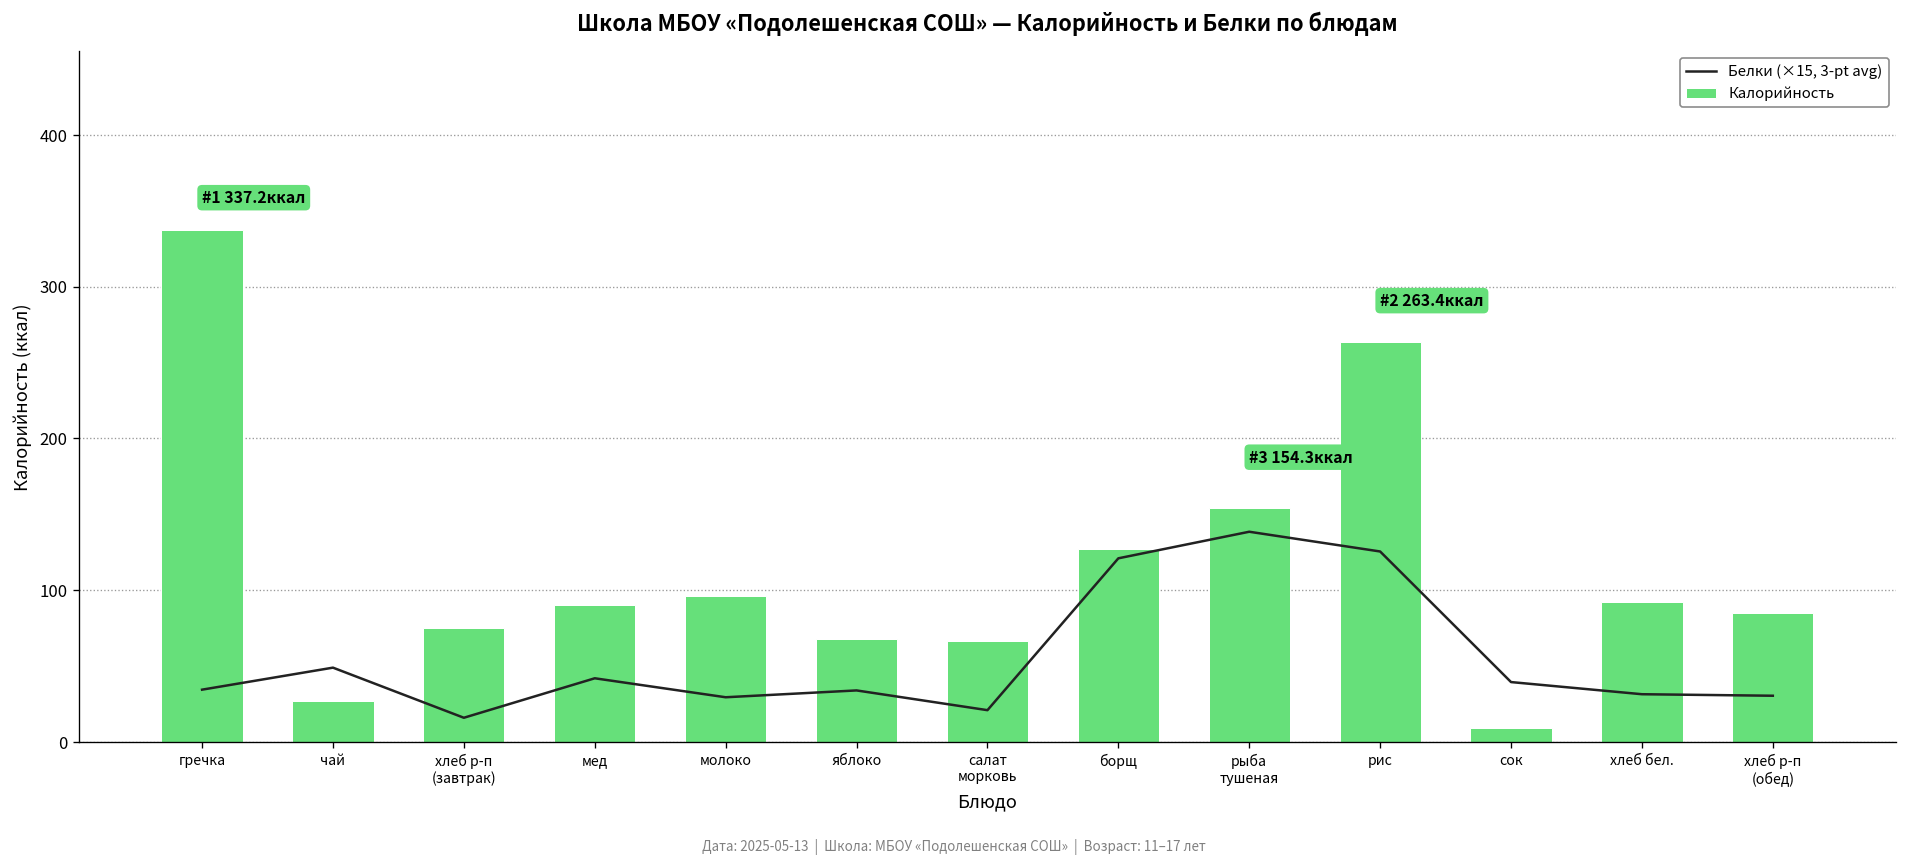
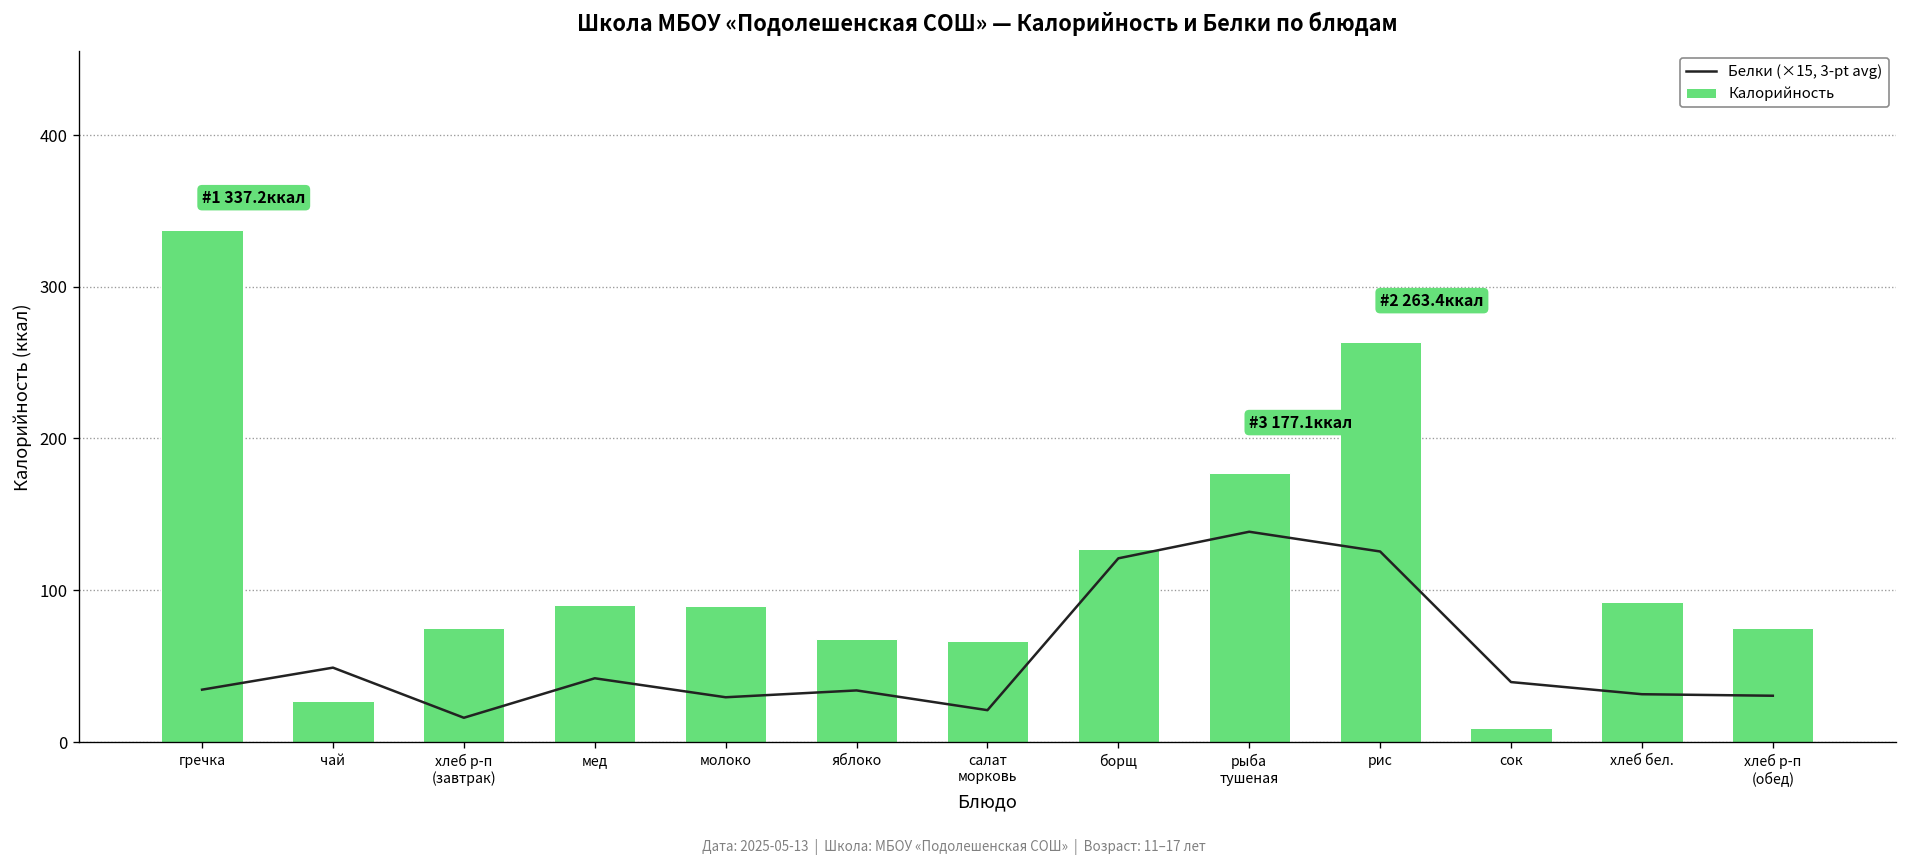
  {
    "Белки (×15, 3-pt avg)": {
      "гречка": 35,
      "чай": 49,
      "хлеб р-п (завтрак)": 16,
      "мед": 42,
      "молоко": 30,
      "яблоко": 34,
      "салат морковь": 21,
      "борщ": 121,
      "рыба тушеная": 139,
      "рис": 126,
      "сок": 40,
      "хлеб бел.": 32,
      "хлеб р-п (обед)": 31
    },
    "Калорийность": {
-     "молоко": 96,
-     "рыба тушеная": 154.3,
-     "хлеб р-п (обед)": 85
+     "молоко": 90,
+     "рыба тушеная": 177.1,
+     "хлеб р-п (обед)": 75
    }
  }
